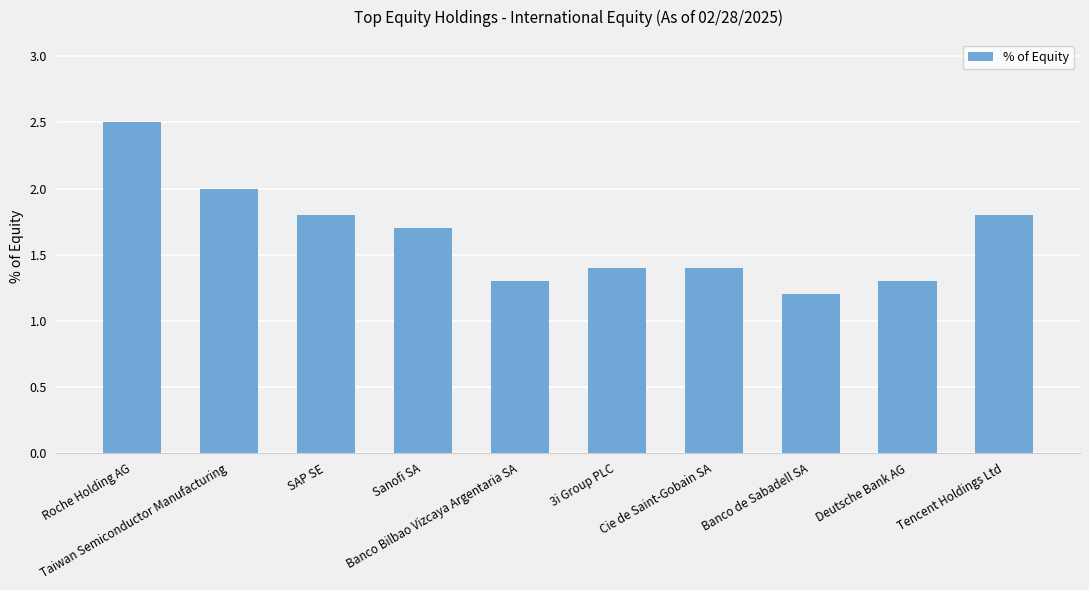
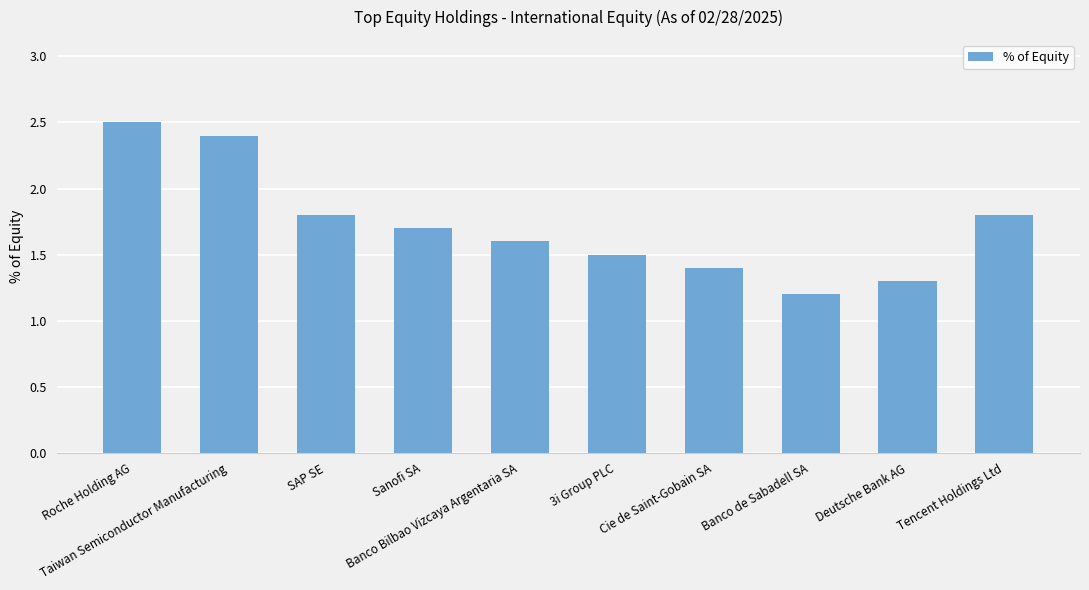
  {
    "Roche Holding AG": 2.5,
-   "Taiwan Semiconductor Manufacturing": 2.0,
+   "Taiwan Semiconductor Manufacturing": 2.4,
    "SAP SE": 1.8,
    "Sanofi SA": 1.7,
-   "Banco Bilbao Vizcaya Argentaria SA": 1.3,
-   "3i Group PLC": 1.4,
+   "Banco Bilbao Vizcaya Argentaria SA": 1.6,
+   "3i Group PLC": 1.5,
    "Cie de Saint-Gobain SA": 1.4,
    "Banco de Sabadell SA": 1.2,
    "Deutsche Bank AG": 1.3,
    "Tencent Holdings Ltd": 1.8
  }
